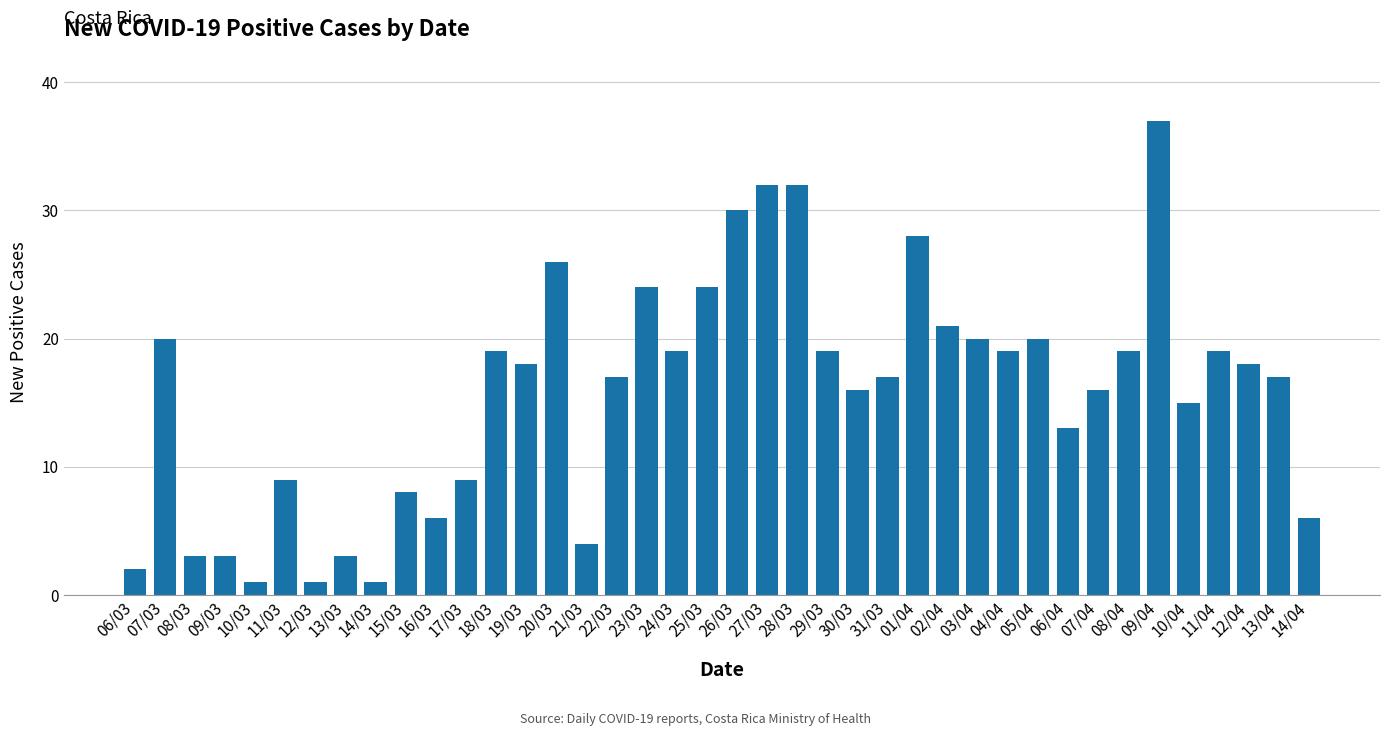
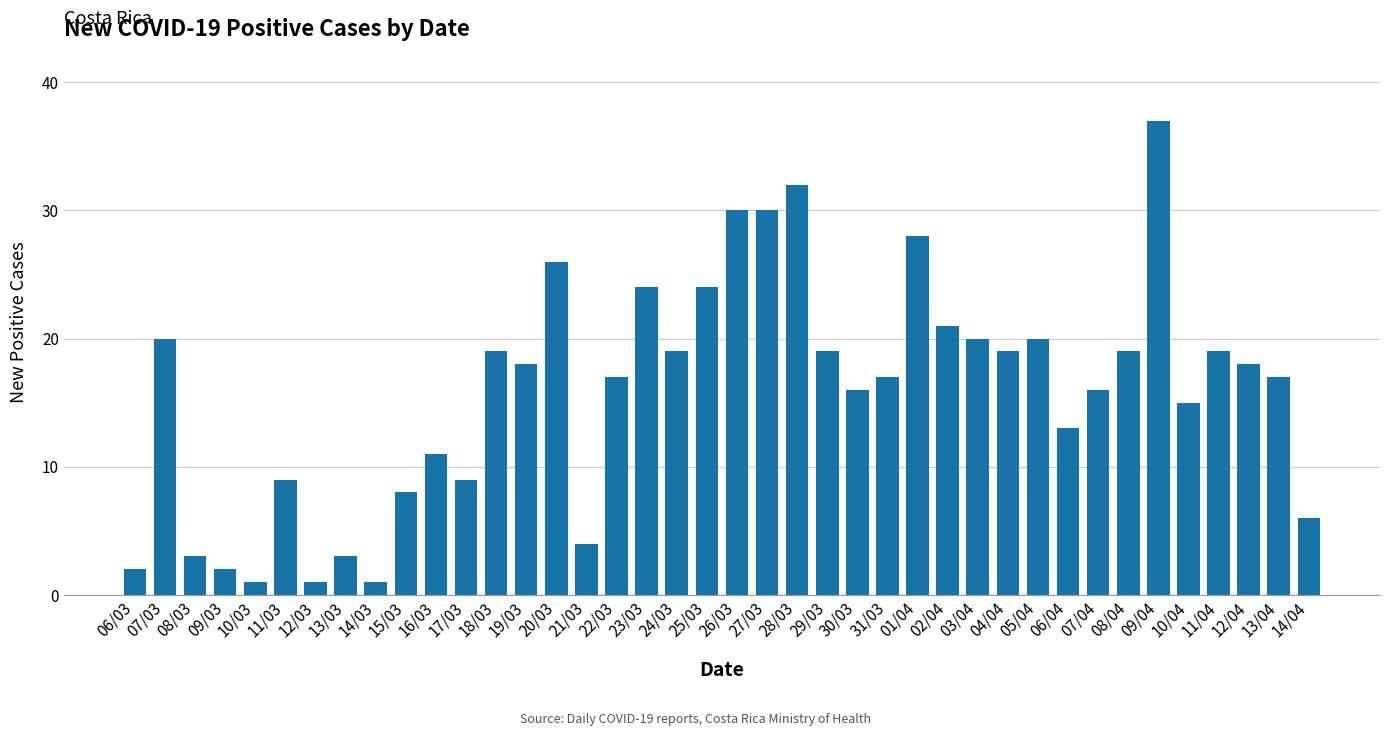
  {
    "06/03": 2,
    "07/03": 20,
    "08/03": 3,
-   "09/03": 3,
+   "09/03": 2,
    "10/03": 1,
    "11/03": 9,
    "12/03": 1,
    "13/03": 3,
    "14/03": 1,
    "15/03": 8,
-   "16/03": 6,
+   "16/03": 11,
    "17/03": 9,
    "18/03": 19,
    "19/03": 18,
    "20/03": 26,
    "21/03": 4,
    "22/03": 17,
    "23/03": 24,
    "24/03": 19,
    "25/03": 24,
    "26/03": 30,
-   "27/03": 32,
+   "27/03": 30,
    "28/03": 32,
    "29/03": 19,
    "30/03": 16,
    "31/03": 17,
    "01/04": 28,
    "02/04": 21,
    "03/04": 20,
    "04/04": 19,
    "05/04": 20,
    "06/04": 13,
    "07/04": 16,
    "08/04": 19,
    "09/04": 37,
    "10/04": 15,
    "11/04": 19,
    "12/04": 18,
    "13/04": 17,
    "14/04": 6
  }
